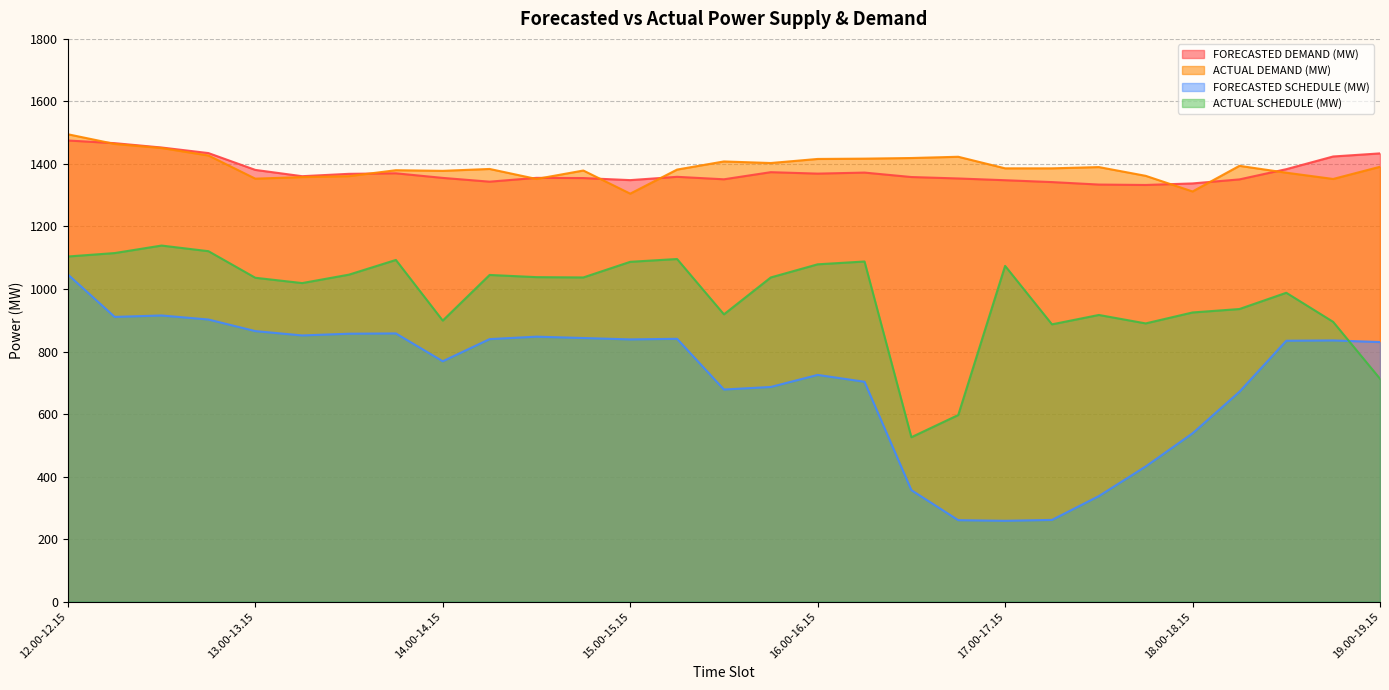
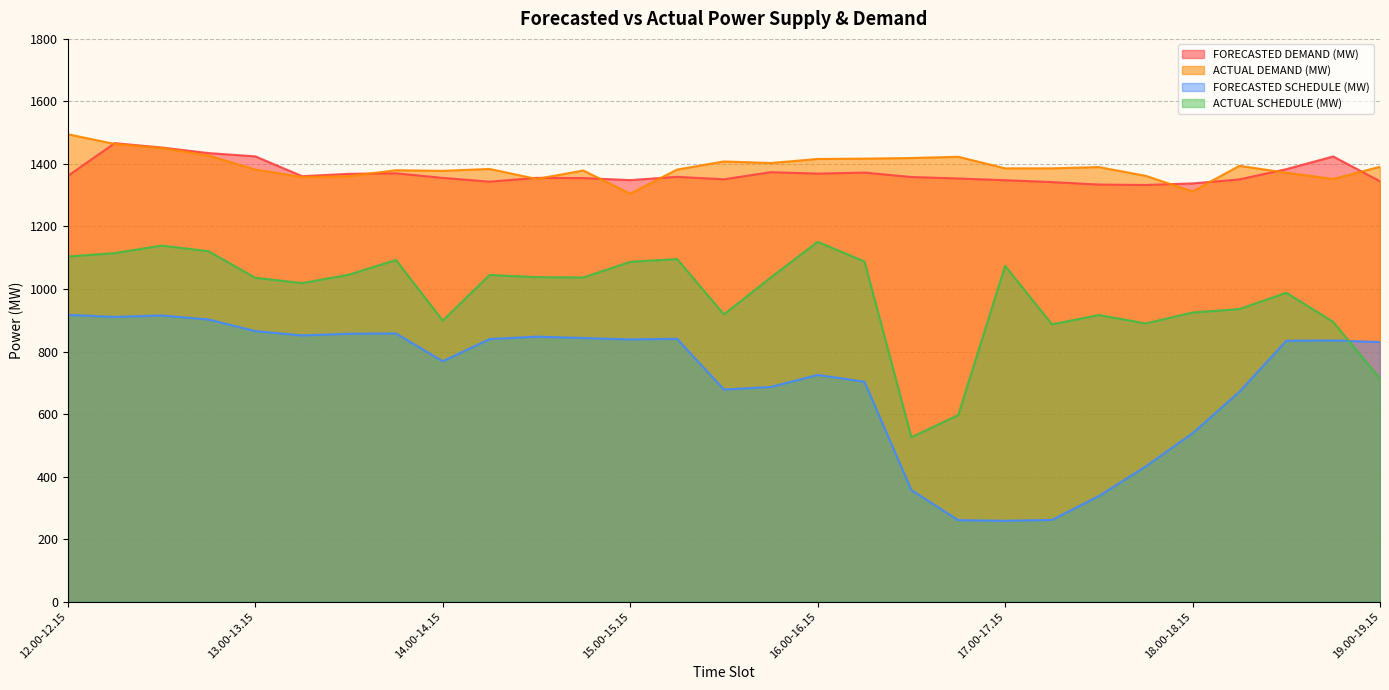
  {
    "FORECASTED DEMAND (MW)": {
-     "12.00-12.15": 1480,
-     "13.00-13.15": 1380,
+     "12.00-12.15": 1360,
+     "13.00-13.15": 1420,
      "14.00-14.15": 1360,
      "15.00-15.15": 1350,
      "16.00-16.15": 1370,
      "17.00-17.15": 1350,
      "18.00-18.15": 1340,
-     "19.00-19.15": 1430
+     "19.00-19.15": 1340
    },
    "ACTUAL DEMAND (MW)": {
      "12.00-12.15": 1500,
-     "13.00-13.15": 1350,
+     "13.00-13.15": 1380,
      "14.00-14.15": 1380,
      "15.00-15.15": 1310,
      "16.00-16.15": 1420,
      "17.00-17.15": 1390,
      "18.00-18.15": 1310,
      "19.00-19.15": 1390
    },
    "FORECASTED SCHEDULE (MW)": {
-     "12.00-12.15": 1050,
+     "12.00-12.15": 920,
      "13.00-13.15": 870,
      "14.00-14.15": 770,
      "15.00-15.15": 840,
      "16.00-16.15": 730,
      "17.00-17.15": 260,
      "18.00-18.15": 540,
      "19.00-19.15": 830
    },
    "ACTUAL SCHEDULE (MW)": {
      "12.00-12.15": 1100,
      "13.00-13.15": 1040,
      "14.00-14.15": 900,
      "15.00-15.15": 1090,
-     "16.00-16.15": 1080,
+     "16.00-16.15": 1150,
      "17.00-17.15": 1070,
      "18.00-18.15": 930,
      "19.00-19.15": 710
    }
  }
